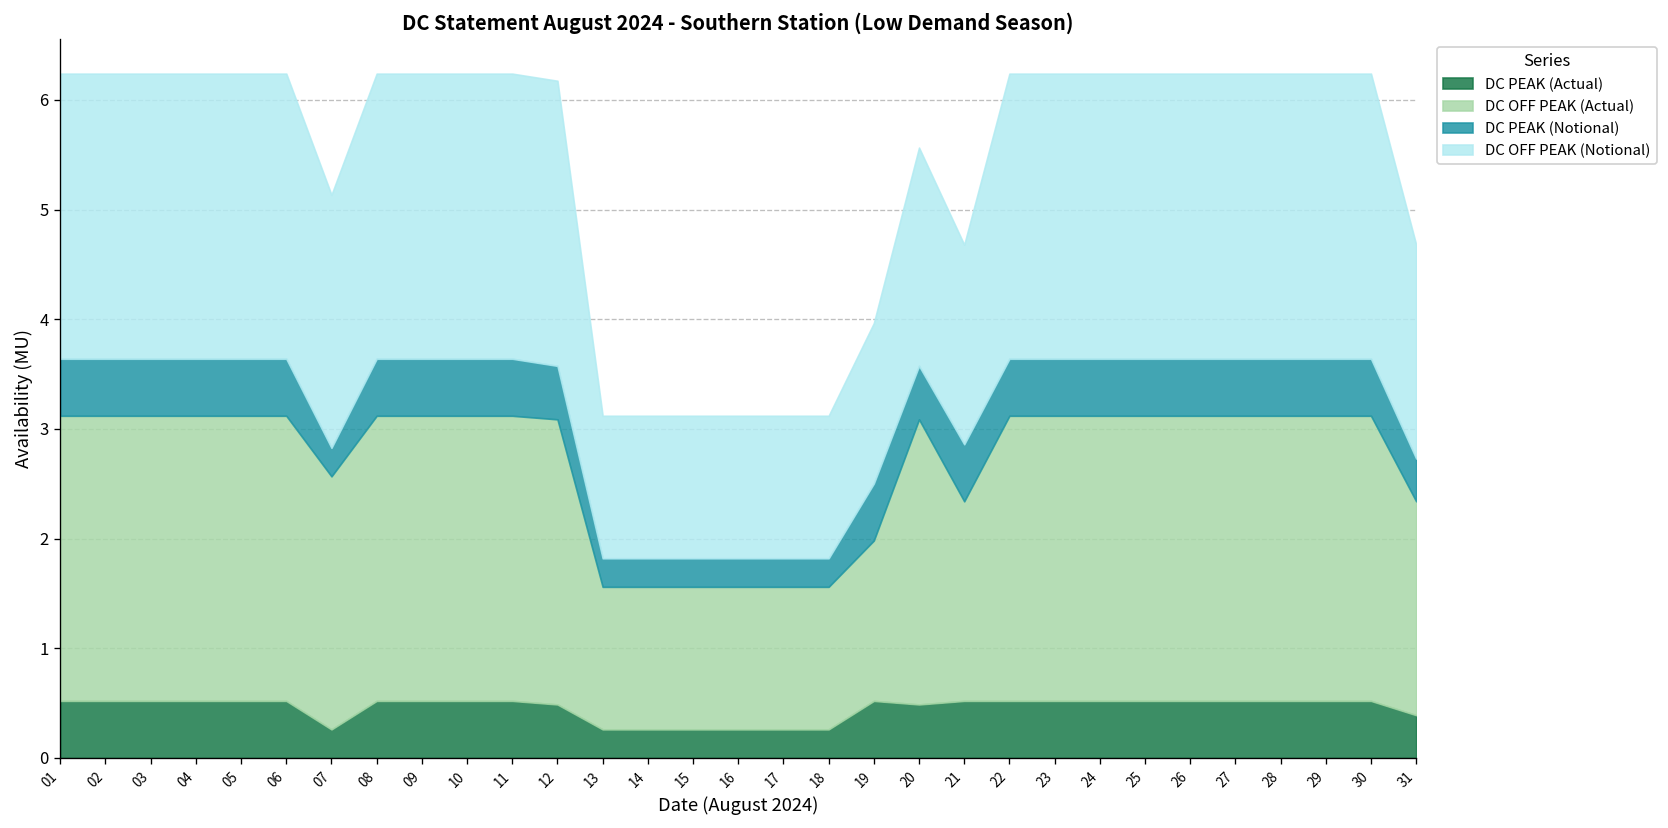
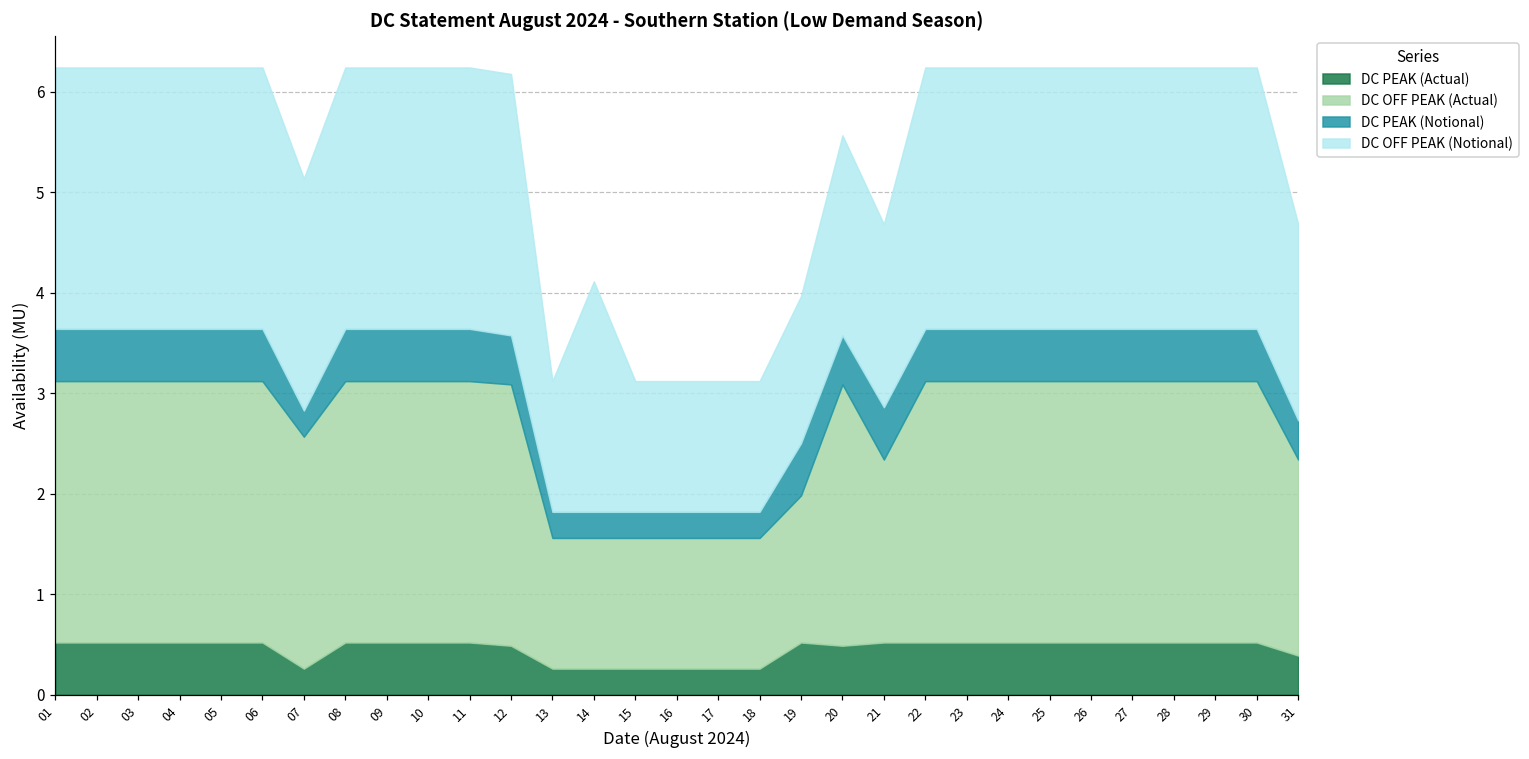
  {
    "DC PEAK (Actual)": {
      "01": 0.5,
      "02": 0.5,
      "03": 0.5,
      "04": 0.5,
      "05": 0.5,
      "06": 0.5,
      "07": 0.3,
      "08": 0.5,
      "09": 0.5,
      "10": 0.5,
      "11": 0.5,
      "12": 0.5,
      "13": 0.3,
      "14": 0.3,
      "15": 0.3,
      "16": 0.3,
      "17": 0.3,
      "18": 0.3,
      "19": 0.5,
      "20": 0.5,
      "21": 0.5,
      "22": 0.5,
      "23": 0.5,
      "24": 0.5,
      "25": 0.5,
      "26": 0.5,
      "27": 0.5,
      "28": 0.5,
      "29": 0.5,
      "30": 0.5,
      "31": 0.4
    },
    "DC OFF PEAK (Actual)": {
      "01": 2.6,
      "02": 2.6,
      "03": 2.6,
      "04": 2.6,
      "05": 2.6,
      "06": 2.6,
      "07": 2.3,
      "08": 2.6,
      "09": 2.6,
      "10": 2.6,
      "11": 2.6,
      "12": 2.6,
      "13": 1.3,
      "14": 1.3,
      "15": 1.3,
      "16": 1.3,
      "17": 1.3,
      "18": 1.3,
      "19": 1.5,
      "20": 2.6,
      "21": 1.8,
      "22": 2.6,
      "23": 2.6,
      "24": 2.6,
      "25": 2.6,
      "26": 2.6,
      "27": 2.6,
      "28": 2.6,
      "29": 2.6,
      "30": 2.6,
      "31": 2.0
    },
    "DC PEAK (Notional)": {
      "01": 0.5,
      "02": 0.5,
      "03": 0.5,
      "04": 0.5,
      "05": 0.5,
      "06": 0.5,
      "07": 0.3,
      "08": 0.5,
      "09": 0.5,
      "10": 0.5,
      "11": 0.5,
      "12": 0.5,
      "13": 0.3,
      "14": 0.3,
      "15": 0.3,
      "16": 0.3,
      "17": 0.3,
      "18": 0.3,
      "19": 0.5,
      "20": 0.5,
      "21": 0.5,
      "22": 0.5,
      "23": 0.5,
      "24": 0.5,
      "25": 0.5,
      "26": 0.5,
      "27": 0.5,
      "28": 0.5,
      "29": 0.5,
      "30": 0.5,
      "31": 0.4
    },
    "DC OFF PEAK (Notional)": {
      "01": 2.6,
      "02": 2.6,
      "03": 2.6,
      "04": 2.6,
      "05": 2.6,
      "06": 2.6,
      "07": 2.3,
      "08": 2.6,
      "09": 2.6,
      "10": 2.6,
      "11": 2.6,
      "12": 2.6,
      "13": 1.3,
-     "14": 1.3,
+     "14": 2.3,
      "15": 1.3,
      "16": 1.3,
      "17": 1.3,
      "18": 1.3,
      "19": 1.5,
      "20": 2.0,
      "21": 1.8,
      "22": 2.6,
      "23": 2.6,
      "24": 2.6,
      "25": 2.6,
      "26": 2.6,
      "27": 2.6,
      "28": 2.6,
      "29": 2.6,
      "30": 2.6,
      "31": 2.0
    }
  }
